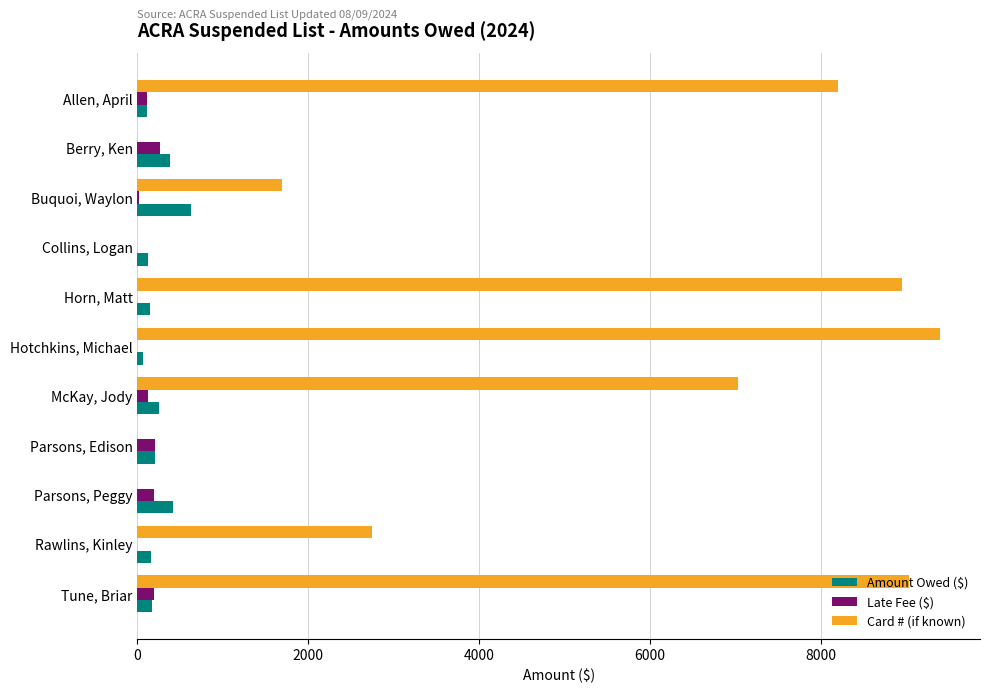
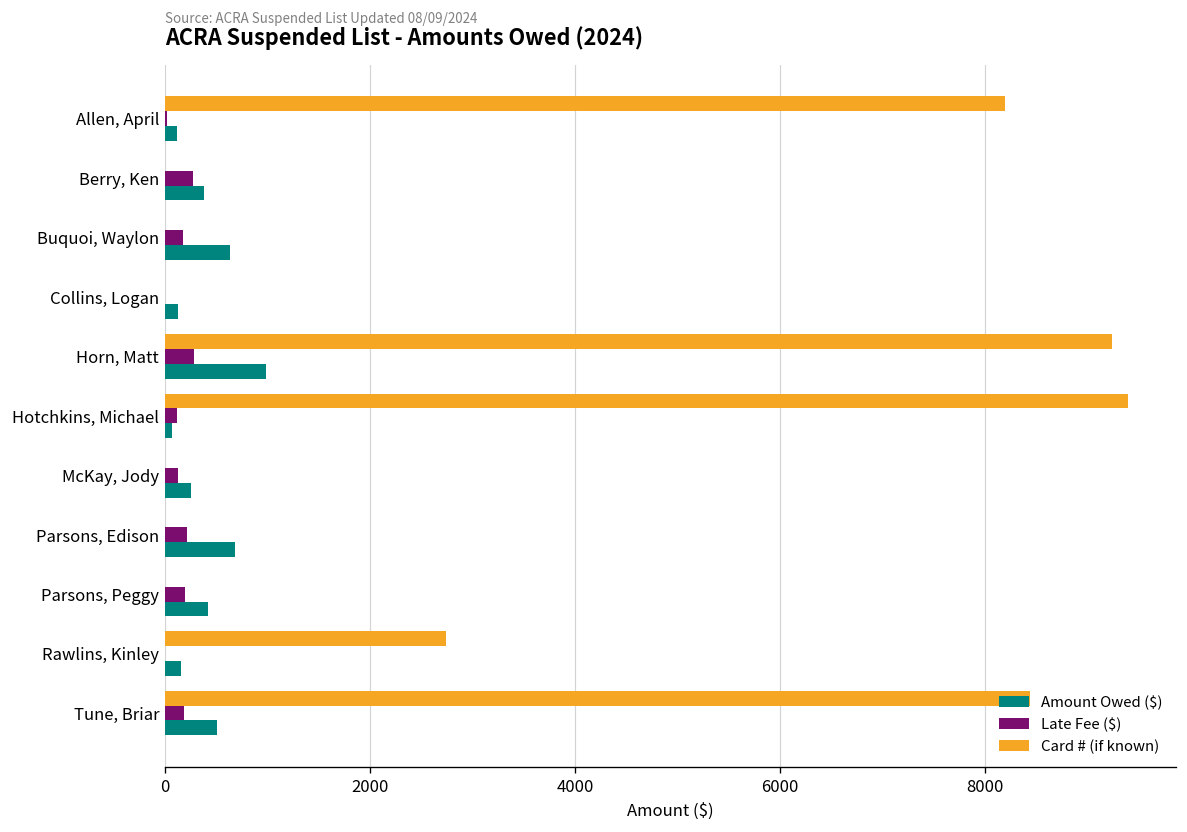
  {
    "Amount Owed ($)": {
      "Allen, April": 100,
      "Berry, Ken": 400,
      "Buquoi, Waylon": 600,
      "Collins, Logan": 100,
-     "Horn, Matt": 200,
+     "Horn, Matt": 1000,
      "Hotchkins, Michael": 100,
      "McKay, Jody": 300,
-     "Parsons, Edison": 200,
+     "Parsons, Edison": 700,
      "Parsons, Peggy": 400,
      "Rawlins, Kinley": 200,
-     "Tune, Briar": 200
+     "Tune, Briar": 500
    },
    "Late Fee ($)": {
-     "Allen, April": 100,
+     "Allen, April": 0,
      "Berry, Ken": 300,
-     "Buquoi, Waylon": 0,
+     "Buquoi, Waylon": 200,
      "Collins, Logan": 0,
-     "Horn, Matt": 0,
-     "Hotchkins, Michael": 0,
+     "Horn, Matt": 300,
+     "Hotchkins, Michael": 100,
      "McKay, Jody": 100,
      "Parsons, Edison": 200,
      "Parsons, Peggy": 200,
      "Rawlins, Kinley": 0,
      "Tune, Briar": 200
    },
    "Card # (if known)": {
      "Allen, April": 8200,
      "Berry, Ken": 0,
-     "Buquoi, Waylon": 1700,
+     "Buquoi, Waylon": 0,
      "Collins, Logan": 0,
-     "Horn, Matt": 8900,
+     "Horn, Matt": 9200,
      "Hotchkins, Michael": 9400,
-     "McKay, Jody": 7000,
+     "McKay, Jody": 0,
      "Parsons, Edison": 0,
      "Parsons, Peggy": 0,
      "Rawlins, Kinley": 2700,
-     "Tune, Briar": 9000
+     "Tune, Briar": 8400
    }
  }
